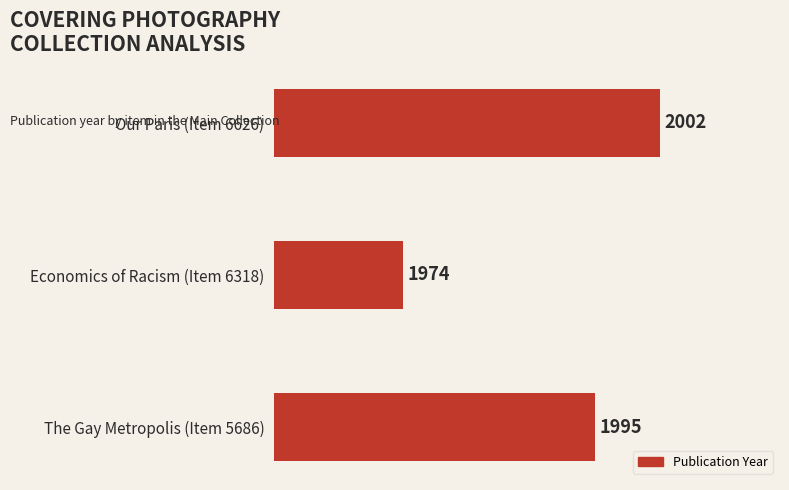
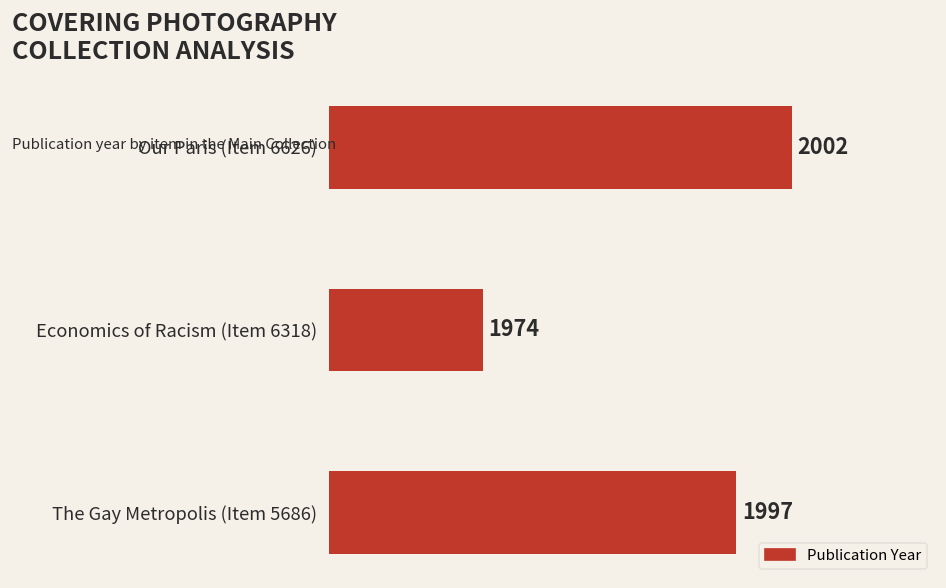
  {
    "Our Paris (Item 6626)": 2002,
    "Economics of Racism (Item 6318)": 1974,
-   "The Gay Metropolis (Item 5686)": 1995
+   "The Gay Metropolis (Item 5686)": 1997
  }
